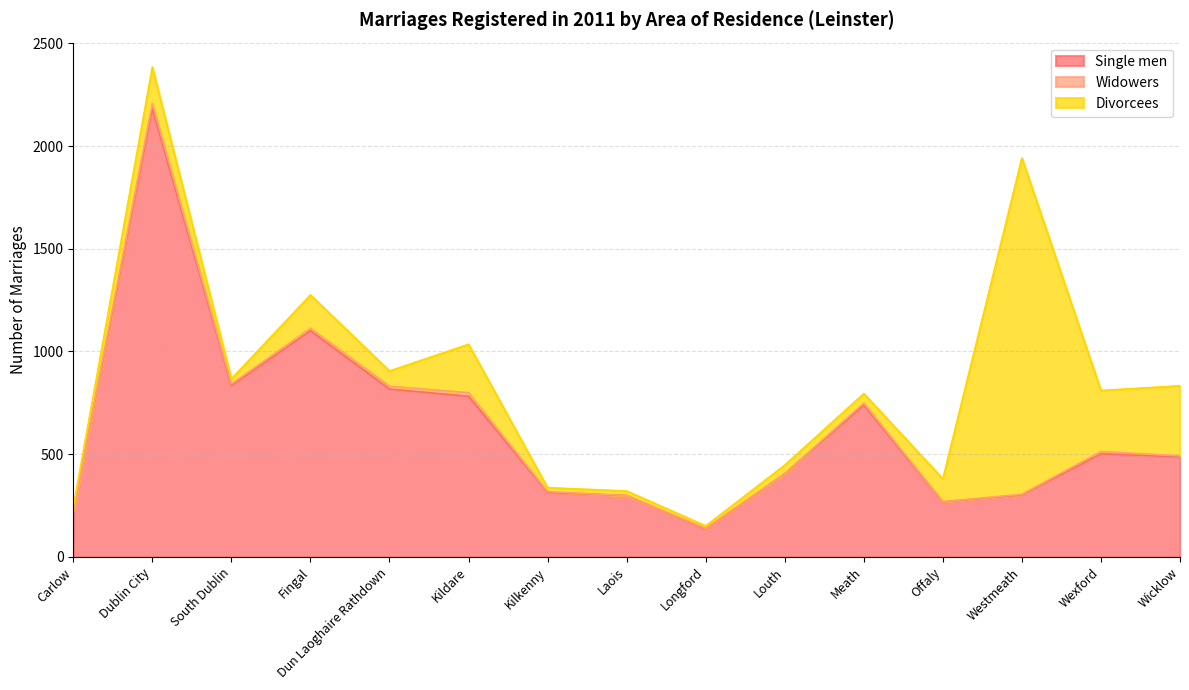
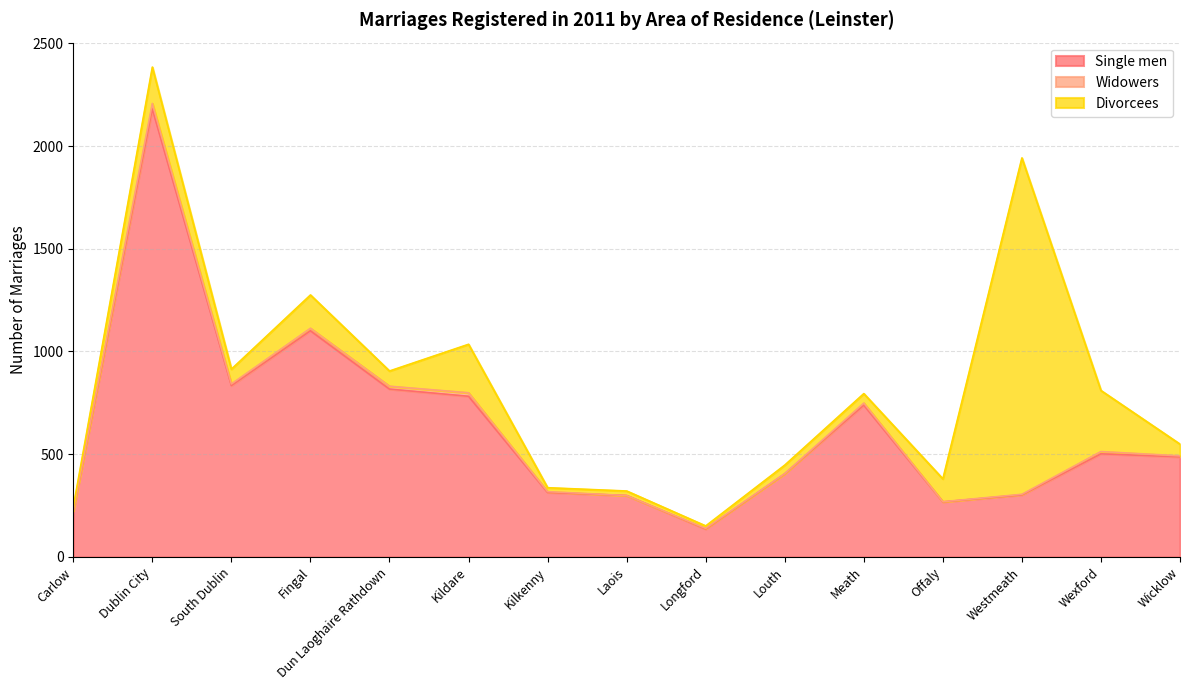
  {
    "Divorcees": {
      "Carlow": 20,
      "Dublin City": 180,
-     "South Dublin": 30,
+     "South Dublin": 70,
      "Fingal": 160,
      "Dun Laoghaire Rathdown": 70,
      "Kildare": 240,
      "Kilkenny": 20,
      "Laois": 20,
      "Louth": 40,
      "Meath": 50,
      "Offaly": 110,
      "Westmeath": 1640,
      "Wexford": 300,
-     "Wicklow": 340
+     "Wicklow": 60
    }
  }
